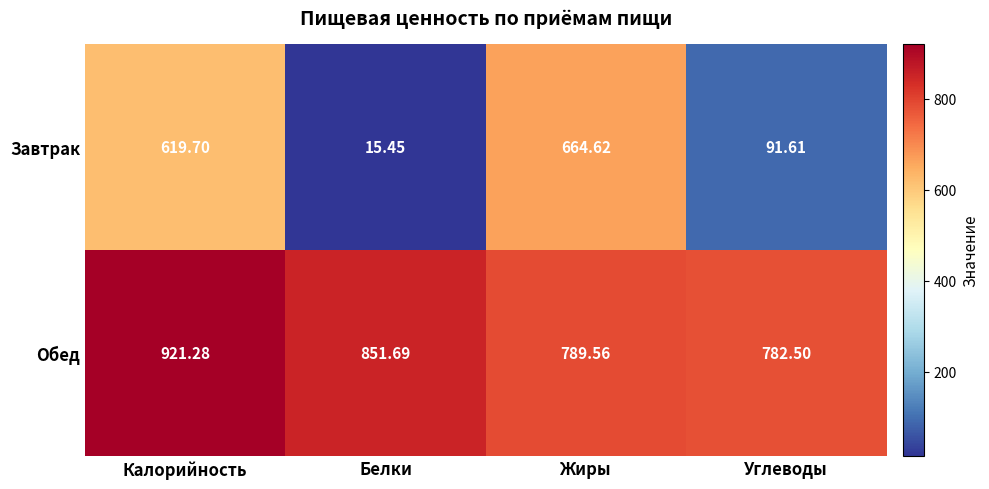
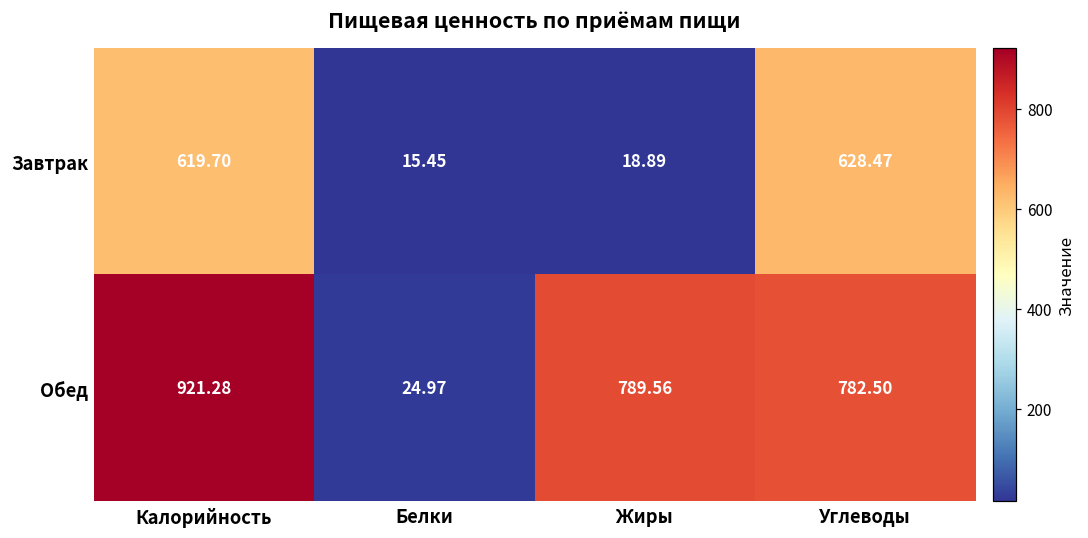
  {
    "Завтрак": {
      "Калорийность": 619.70,
      "Белки": 15.45,
-     "Жиры": 664.62,
-     "Углеводы": 91.61
+     "Жиры": 18.89,
+     "Углеводы": 628.47
    },
    "Обед": {
      "Калорийность": 921.28,
-     "Белки": 851.69,
+     "Белки": 24.97,
      "Жиры": 789.56,
      "Углеводы": 782.50
    }
  }
